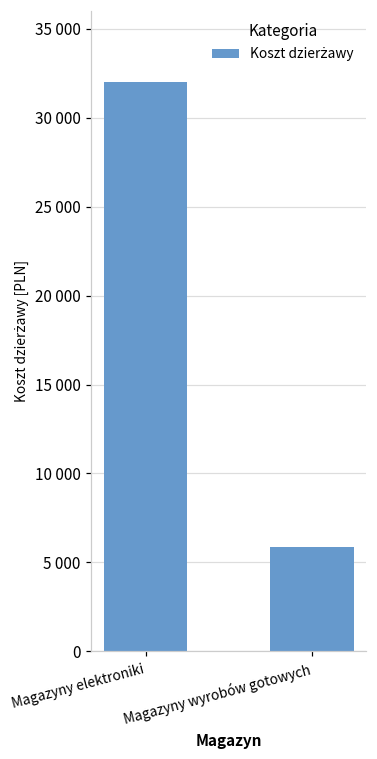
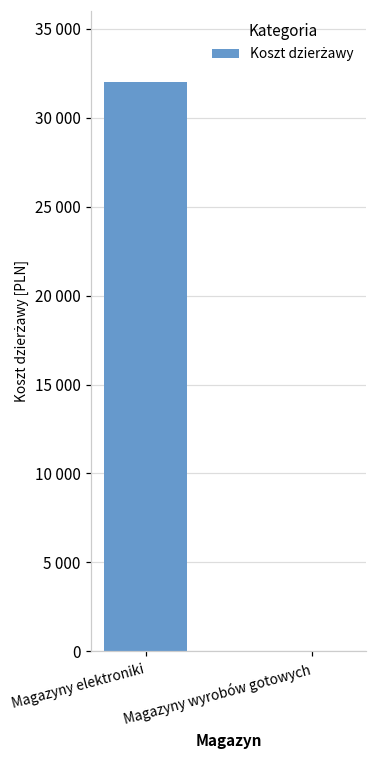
  {
    "Magazyny elektroniki": 32000,
-   "Magazyny wyrobów gotowych": 5900
+   "Magazyny wyrobów gotowych": 0
  }
